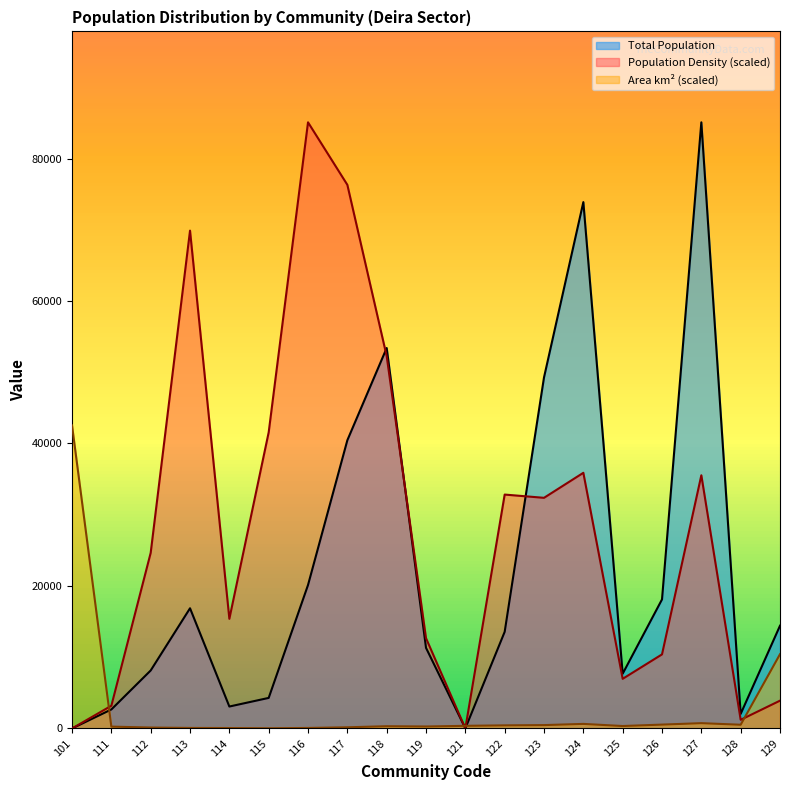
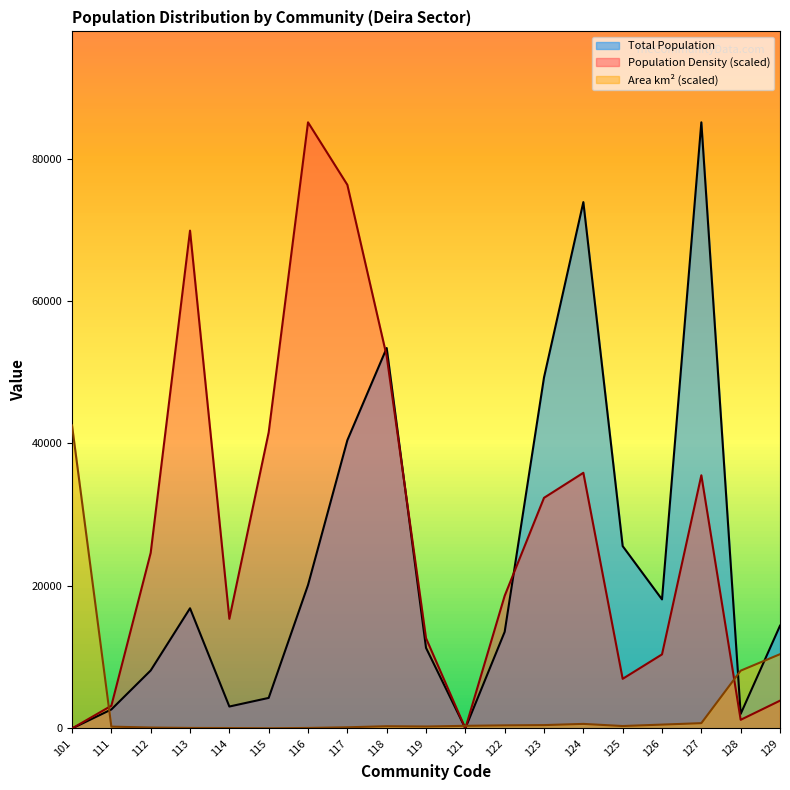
  {
    "Total Population": {
      "111": 3000,
      "112": 8000,
      "113": 17000,
      "114": 3000,
      "115": 4000,
      "116": 20000,
      "117": 40000,
      "118": 53000,
      "119": 11000,
      "122": 14000,
      "123": 49000,
      "124": 74000,
-     "125": 8000,
+     "125": 26000,
      "126": 18000,
      "127": 85000,
      "128": 2000,
      "129": 14000
    },
    "Population Density (scaled)": {
      "111": 3000,
      "112": 25000,
      "113": 70000,
      "114": 15000,
      "115": 42000,
      "116": 85000,
      "117": 76000,
      "118": 52000,
      "119": 13000,
-     "122": 33000,
+     "122": 19000,
      "123": 32000,
      "124": 36000,
      "125": 7000,
      "126": 10000,
      "127": 36000,
      "128": 1000,
      "129": 4000
    },
    "Area km² (scaled)": {
      "101": 43000,
      "111": 0,
      "112": 0,
      "113": 0,
      "114": 0,
      "115": 0,
      "116": 0,
      "117": 0,
      "118": 0,
      "119": 0,
      "121": 0,
      "122": 0,
      "123": 0,
      "124": 1000,
      "125": 0,
      "126": 1000,
      "127": 1000,
-     "128": 1000,
+     "128": 8000,
      "129": 10000
    }
  }
